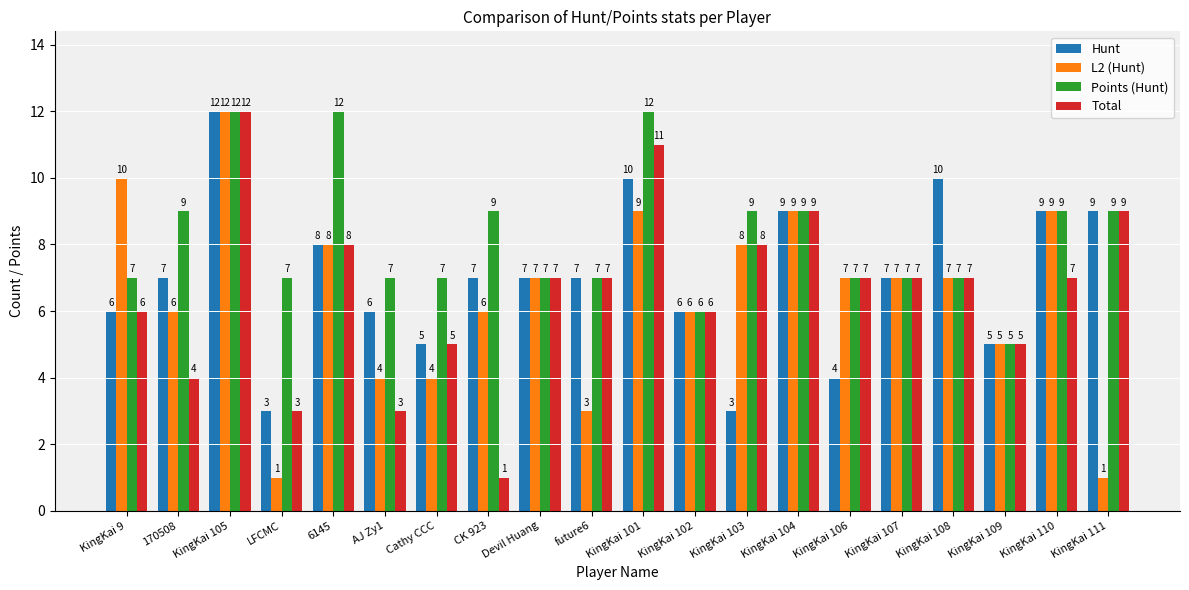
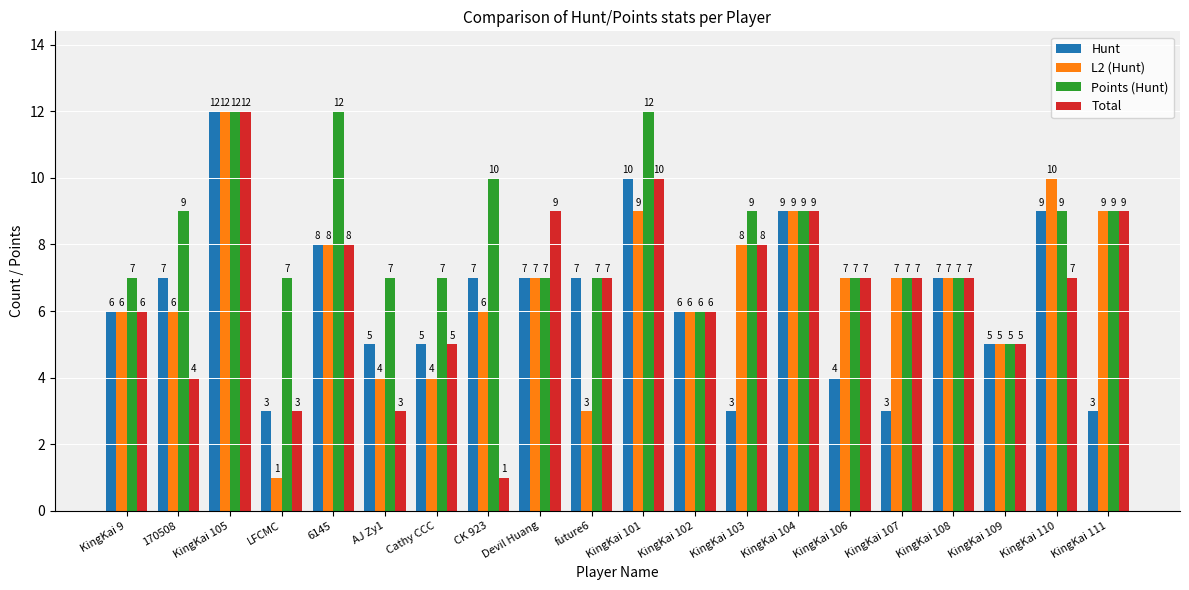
  {
    "Hunt": {
      "KingKai 9": 6,
      "170508": 7,
      "KingKai 105": 12,
      "LFCMC": 3,
      "6145": 8,
-     "AJ Zy1": 6,
+     "AJ Zy1": 5,
      "Cathy CCC": 5,
      "CK 923": 7,
      "Devil Huang": 7,
      "future6": 7,
      "KingKai 101": 10,
      "KingKai 102": 6,
      "KingKai 103": 3,
      "KingKai 104": 9,
      "KingKai 106": 4,
-     "KingKai 107": 7,
-     "KingKai 108": 10,
+     "KingKai 107": 3,
+     "KingKai 108": 7,
      "KingKai 109": 5,
      "KingKai 110": 9,
-     "KingKai 111": 9
+     "KingKai 111": 3
    },
    "L2 (Hunt)": {
-     "KingKai 9": 10,
+     "KingKai 9": 6,
      "170508": 6,
      "KingKai 105": 12,
      "LFCMC": 1,
      "6145": 8,
      "AJ Zy1": 4,
      "Cathy CCC": 4,
      "CK 923": 6,
      "Devil Huang": 7,
      "future6": 3,
      "KingKai 101": 9,
      "KingKai 102": 6,
      "KingKai 103": 8,
      "KingKai 104": 9,
      "KingKai 106": 7,
      "KingKai 107": 7,
      "KingKai 108": 7,
      "KingKai 109": 5,
-     "KingKai 110": 9,
-     "KingKai 111": 1
+     "KingKai 110": 10,
+     "KingKai 111": 9
    },
    "Points (Hunt)": {
      "KingKai 9": 7,
      "170508": 9,
      "KingKai 105": 12,
      "LFCMC": 7,
      "6145": 12,
      "AJ Zy1": 7,
      "Cathy CCC": 7,
-     "CK 923": 9,
+     "CK 923": 10,
      "Devil Huang": 7,
      "future6": 7,
      "KingKai 101": 12,
      "KingKai 102": 6,
      "KingKai 103": 9,
      "KingKai 104": 9,
      "KingKai 106": 7,
      "KingKai 107": 7,
      "KingKai 108": 7,
      "KingKai 109": 5,
      "KingKai 110": 9,
      "KingKai 111": 9
    },
    "Total": {
      "KingKai 9": 6,
      "170508": 4,
      "KingKai 105": 12,
      "LFCMC": 3,
      "6145": 8,
      "AJ Zy1": 3,
      "Cathy CCC": 5,
      "CK 923": 1,
-     "Devil Huang": 7,
+     "Devil Huang": 9,
      "future6": 7,
-     "KingKai 101": 11,
+     "KingKai 101": 10,
      "KingKai 102": 6,
      "KingKai 103": 8,
      "KingKai 104": 9,
      "KingKai 106": 7,
      "KingKai 107": 7,
      "KingKai 108": 7,
      "KingKai 109": 5,
      "KingKai 110": 7,
      "KingKai 111": 9
    }
  }
